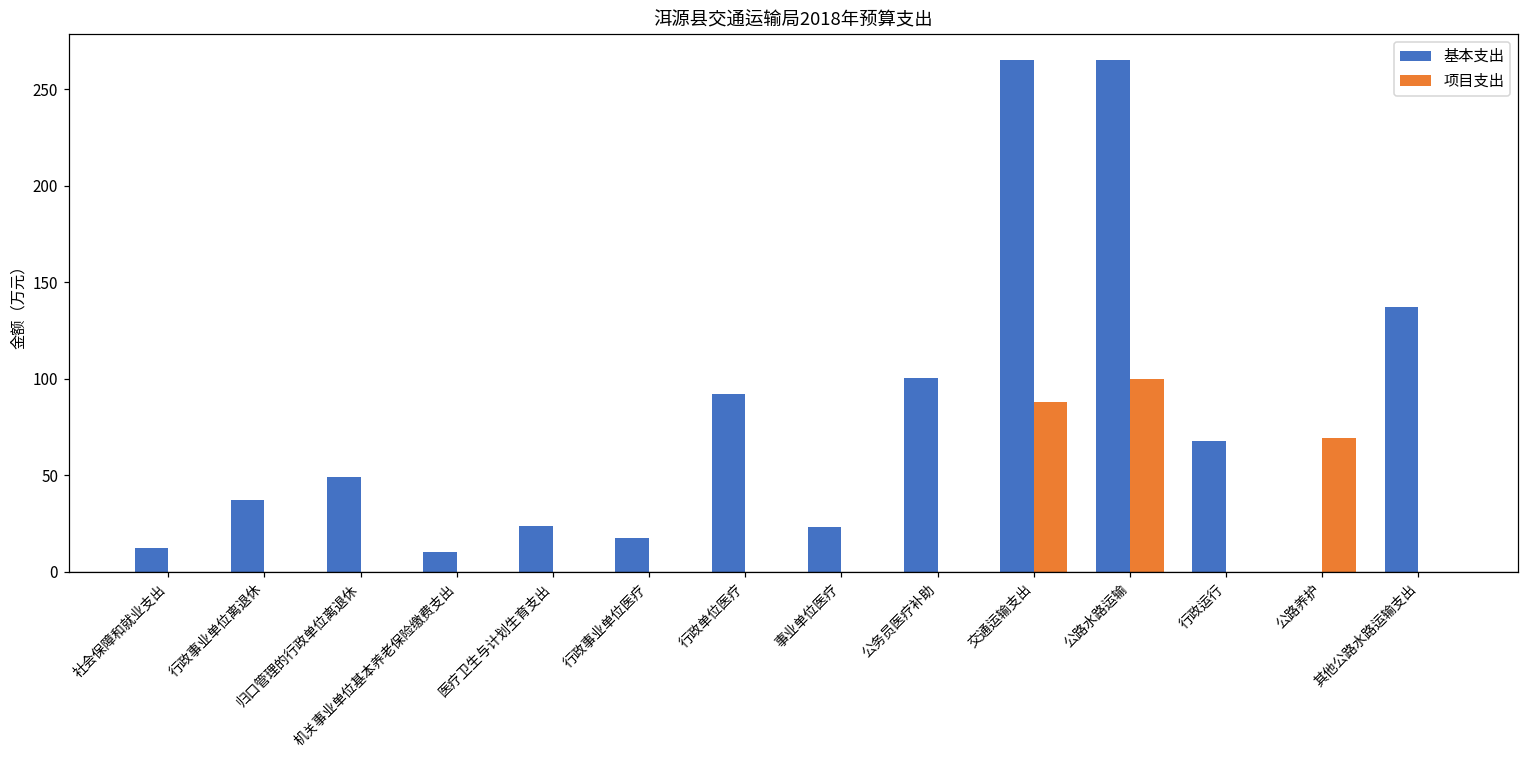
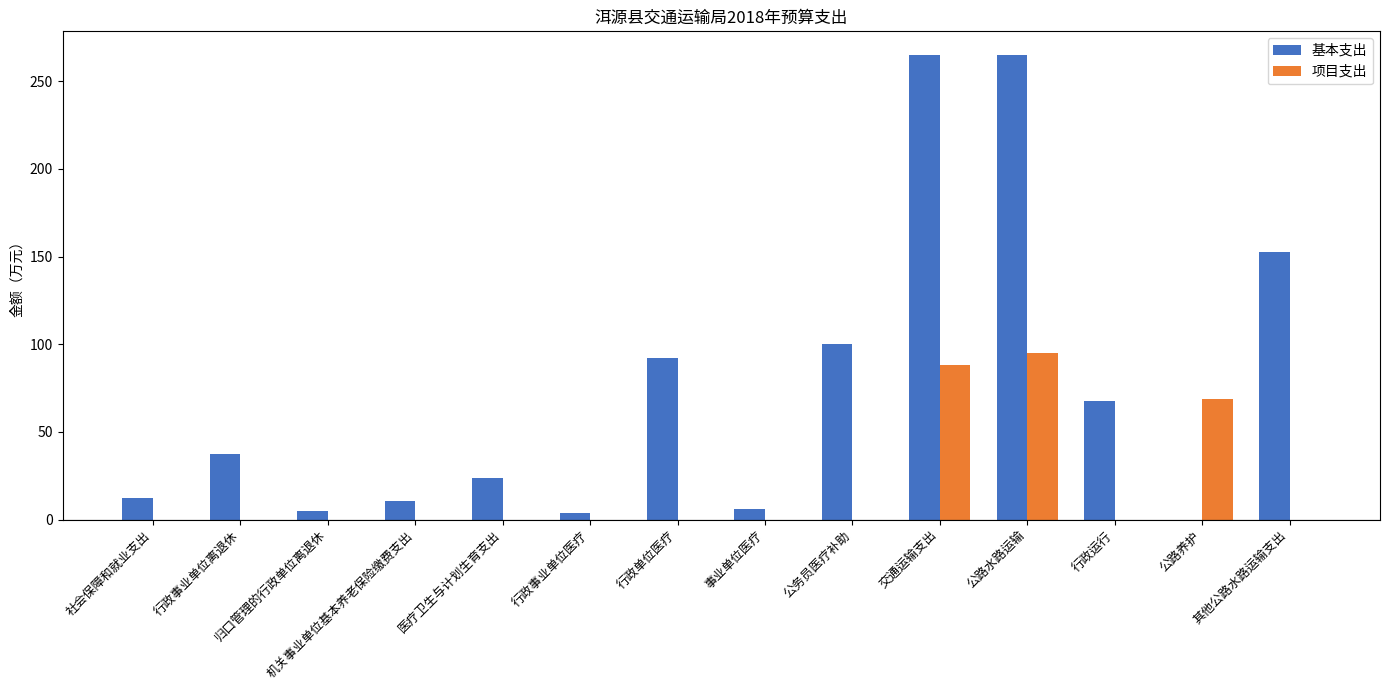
  {
    "基本支出": {
      "社会保障和就业支出": 12,
      "行政事业单位离退休": 37,
-     "归口管理的行政单位离退休": 49,
+     "归口管理的行政单位离退休": 5,
      "机关事业单位基本养老保险缴费支出": 10,
      "医疗卫生与计划生育支出": 24,
-     "行政事业单位医疗": 17,
+     "行政事业单位医疗": 4,
      "行政单位医疗": 92,
-     "事业单位医疗": 23,
+     "事业单位医疗": 6,
      "公务员医疗补助": 100,
      "交通运输支出": 265,
      "公路水路运输": 265,
      "行政运行": 68,
      "公路养护": 0,
-     "其他公路水路运输支出": 137
+     "其他公路水路运输支出": 153
    },
    "项目支出": {
      "社会保障和就业支出": 0,
      "行政事业单位离退休": 0,
      "归口管理的行政单位离退休": 0,
      "机关事业单位基本养老保险缴费支出": 0,
      "医疗卫生与计划生育支出": 0,
      "行政事业单位医疗": 0,
      "行政单位医疗": 0,
      "事业单位医疗": 0,
      "公务员医疗补助": 0,
      "交通运输支出": 88,
-     "公路水路运输": 100,
+     "公路水路运输": 95,
      "行政运行": 0,
      "公路养护": 69,
      "其他公路水路运输支出": 0
    }
  }
